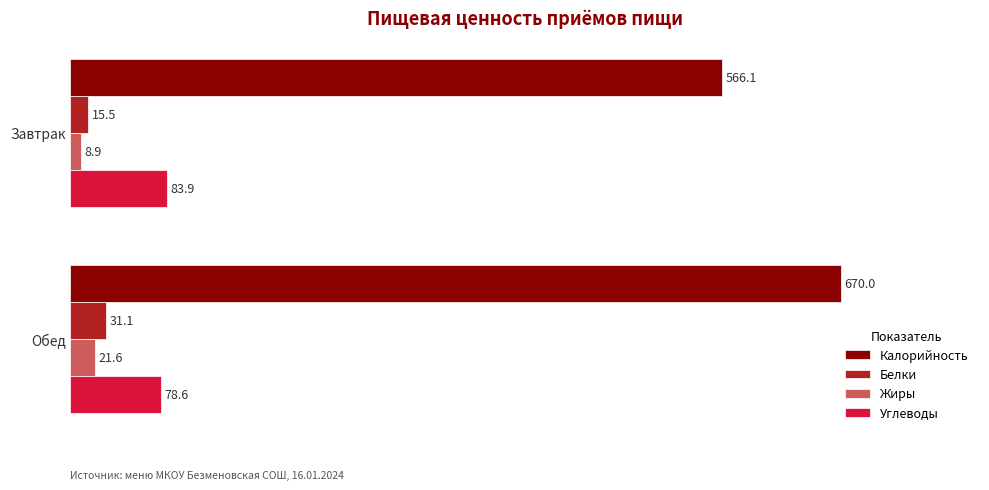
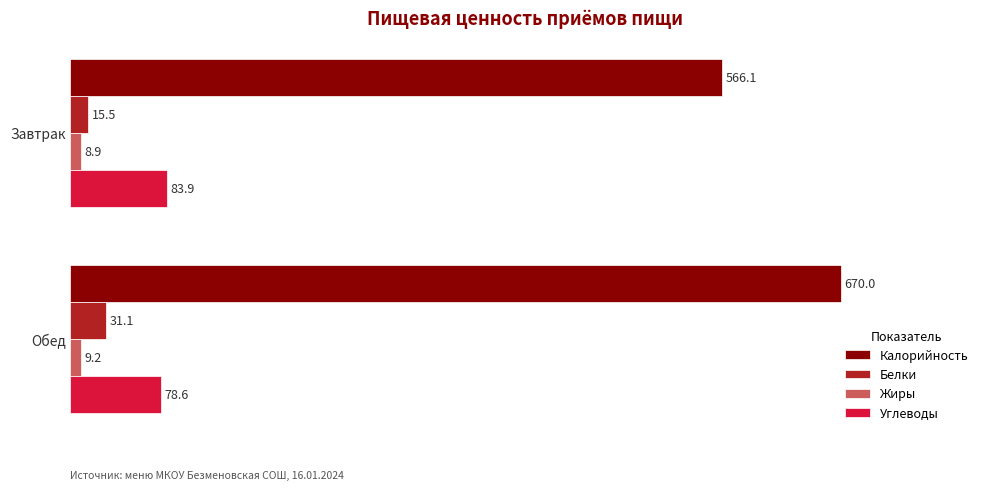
  {
    "Калорийность": {
      "Завтрак": 566.1,
      "Обед": 670.0
    },
    "Жиры": {
      "Завтрак": 8.9,
-     "Обед": 21.6
+     "Обед": 9.2
    }
  }
